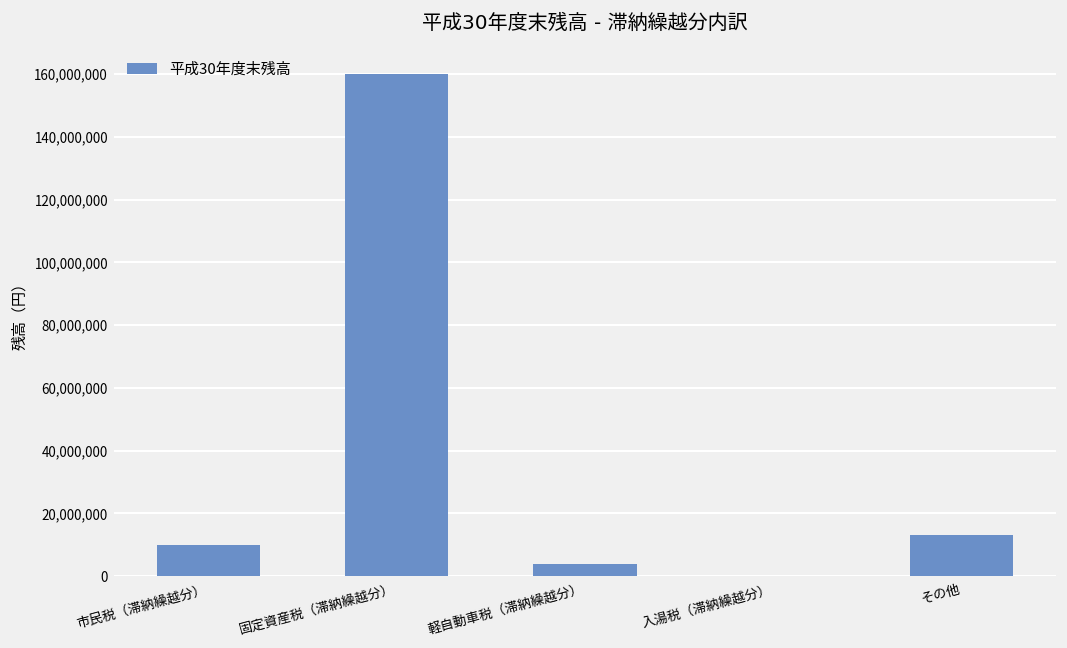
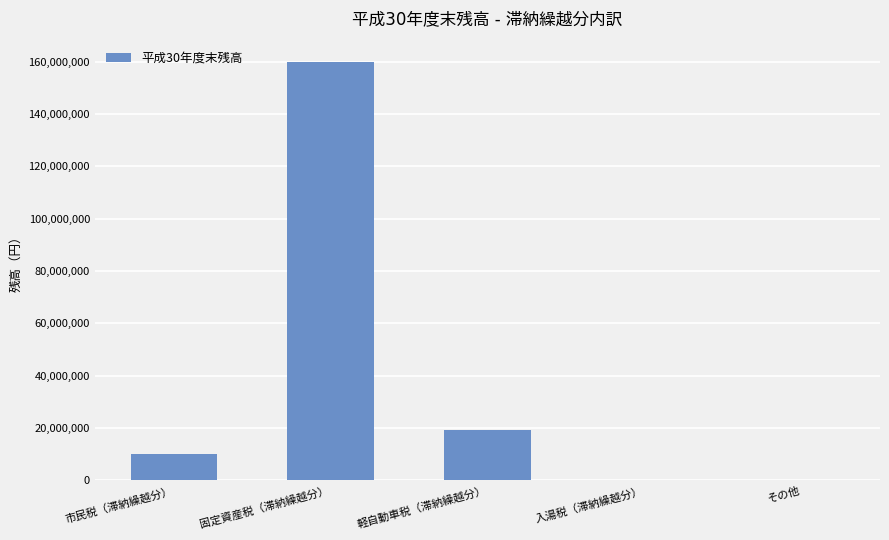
  {
    "市民税（滞納繰越分）": "10,000,000",
    "固定資産税（滞納繰越分）": "160,000,000",
-   "軽自動車税（滞納繰越分）": "4,000,000",
+   "軽自動車税（滞納繰越分）": "19,000,000",
    "入湯税（滞納繰越分）": "0",
-   "その他": "13,000,000"
+   "その他": "0"
  }
